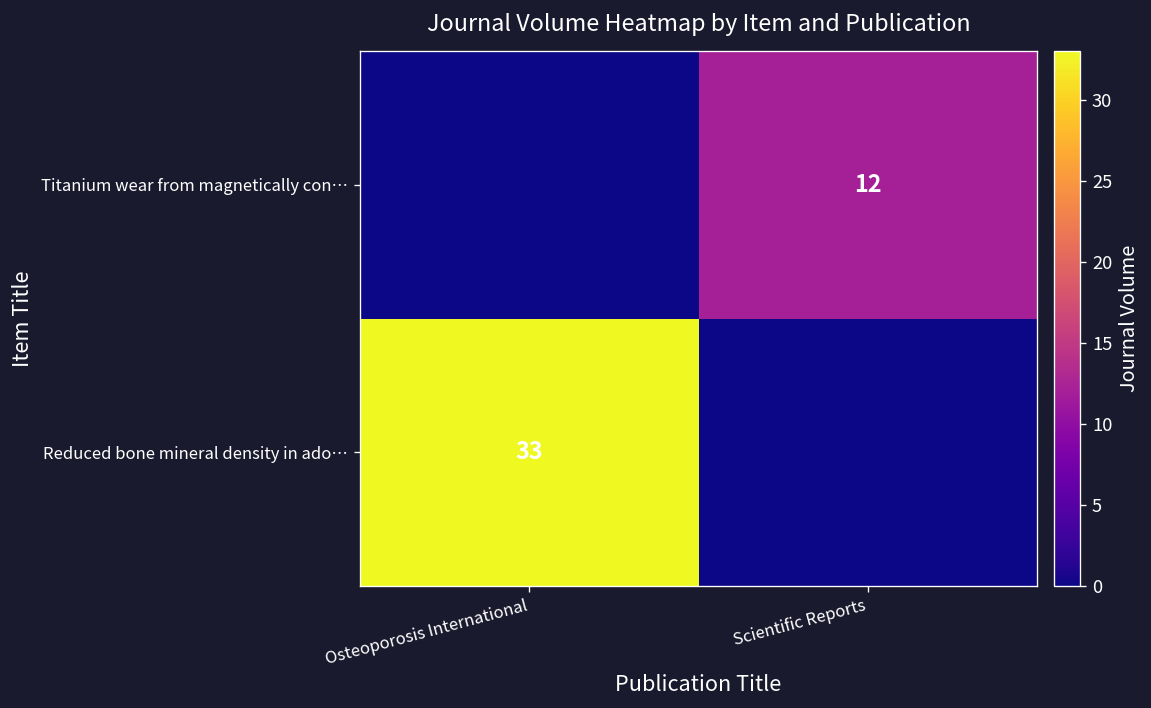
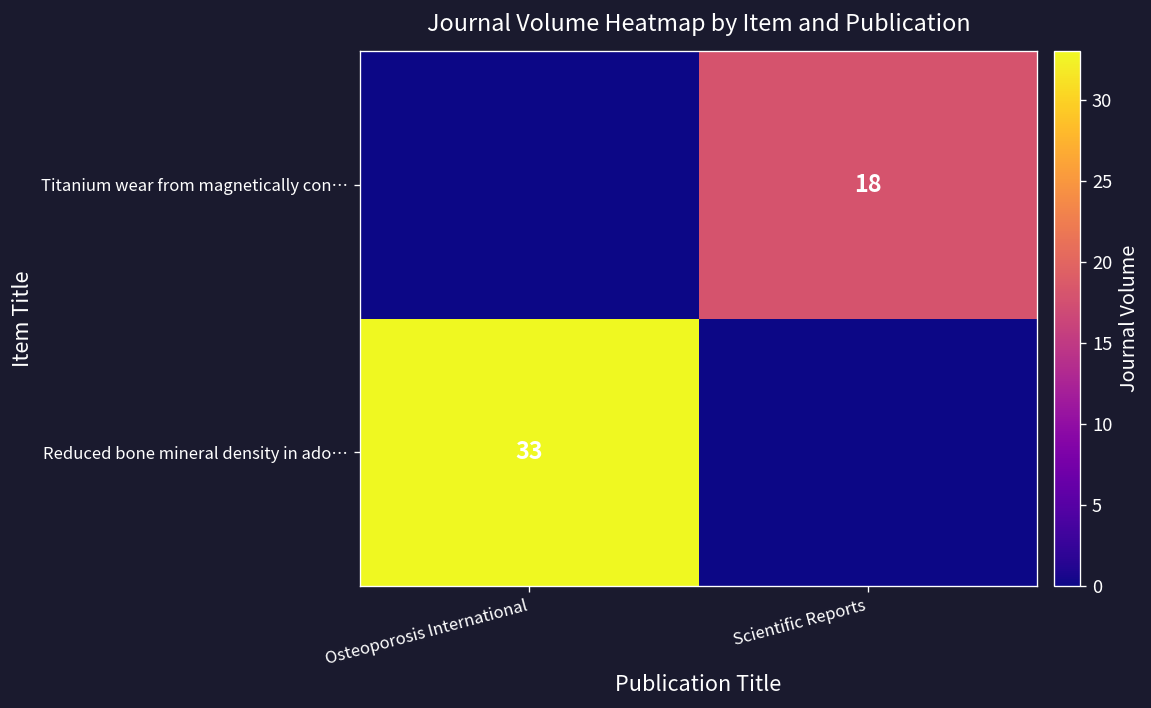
  {
    "Titanium wear from magnetically con…": {
-     "Scientific Reports": 12
+     "Scientific Reports": 18
    },
    "Reduced bone mineral density in ado…": {
      "Osteoporosis International": 33
    }
  }
